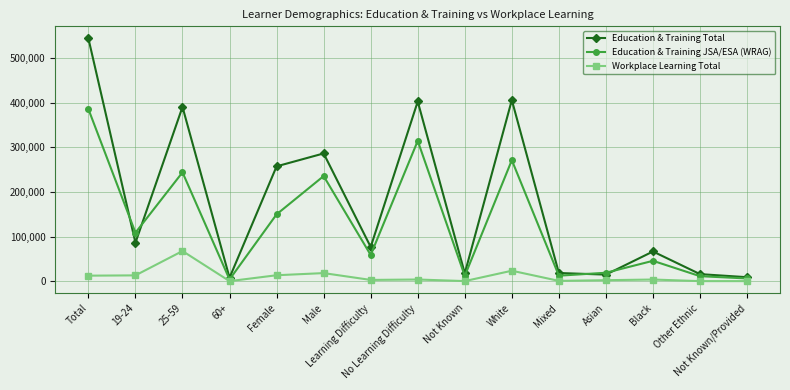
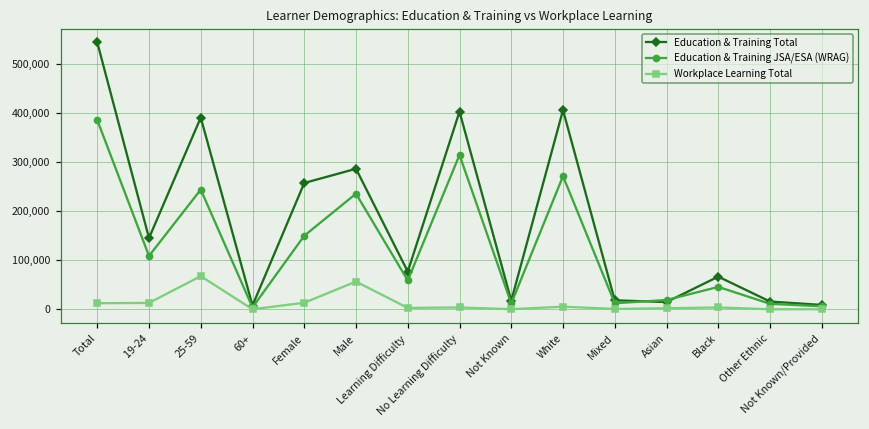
  {
    "Education & Training Total": {
      "Total": "540,000",
-     "19-24": "90,000",
+     "19-24": "150,000",
      "25-59": "390,000",
      "Female": "260,000",
      "Male": "290,000",
      "Learning Difficulty": "80,000",
      "No Learning Difficulty": "400,000",
      "White": "410,000",
      "Mixed": "20,000",
      "Black": "70,000"
    },
    "Education & Training JSA/ESA (WRAG)": {
      "Total": "390,000",
      "19-24": "110,000",
      "25-59": "240,000",
      "Female": "150,000",
      "Male": "240,000",
      "Learning Difficulty": "60,000",
      "No Learning Difficulty": "310,000",
      "White": "270,000",
      "Mixed": "10,000",
      "Black": "50,000"
    },
    "Workplace Learning Total": {
      "Total": "10,000",
      "19-24": "10,000",
      "25-59": "70,000",
      "Female": "10,000",
-     "Male": "20,000",
+     "Male": "60,000",
      "Learning Difficulty": "0",
      "No Learning Difficulty": "0",
      "Not Known": "0",
-     "White": "20,000",
+     "White": "10,000",
      "Mixed": "0",
      "Asian": "0",
      "Black": "0",
      "Other Ethnic": "0",
      "Not Known/Provided": "0"
    }
  }
